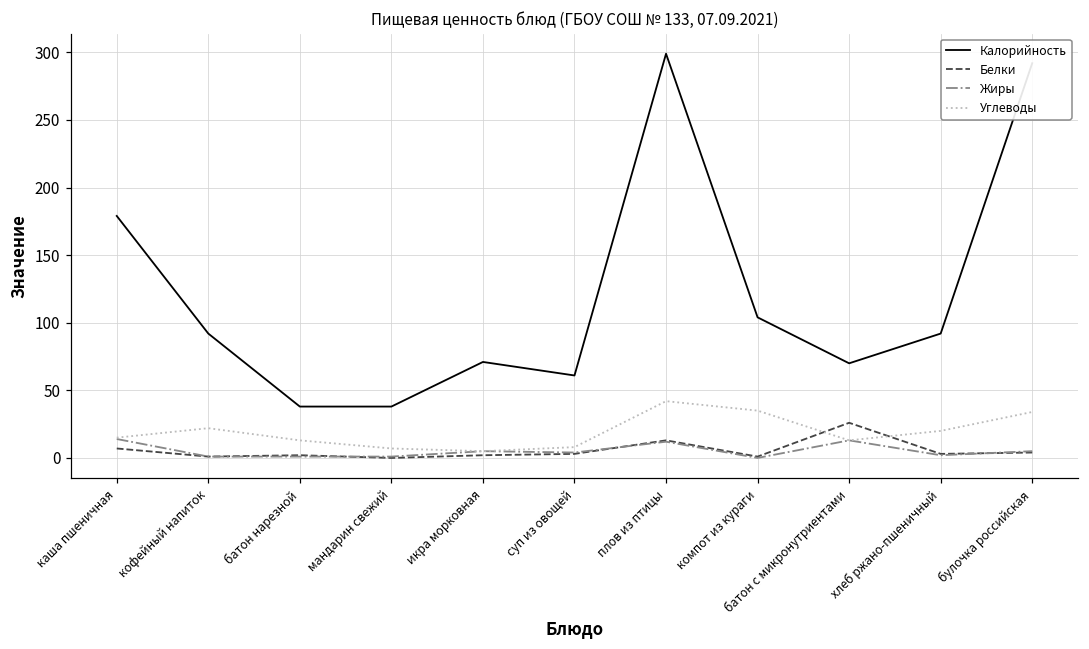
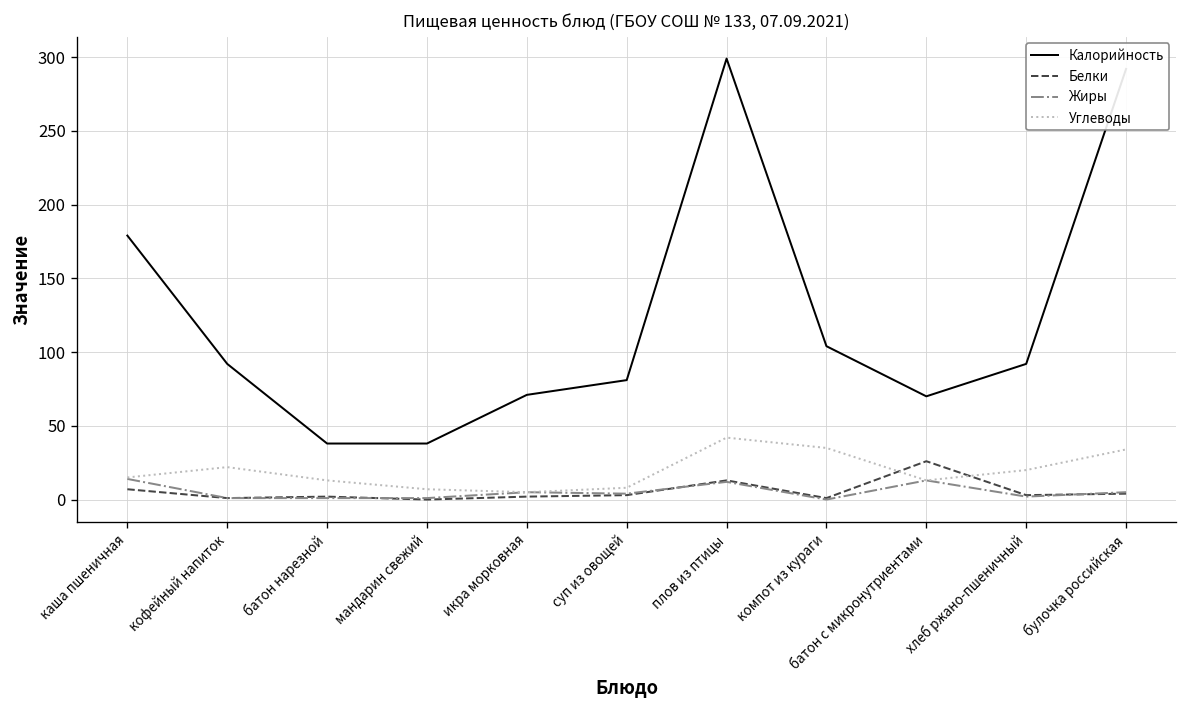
  {
    "Калорийность": {
      "каша пшеничная": 179,
      "кофейный напиток": 92,
      "батон нарезной": 38,
      "мандарин свежий": 38,
      "икра морковная": 71,
-     "суп из овощей": 61,
+     "суп из овощей": 81,
      "плов из птицы": 299,
      "компот из кураги": 104,
      "батон с микронутриентами": 70,
      "хлеб ржано-пшеничный": 92
    },
    "Белки": {
      "каша пшеничная": 7,
      "икра морковная": 2,
      "батон с микронутриентами": 26
    },
    "Углеводы": {
      "кофейный напиток": 22,
      "батон нарезной": 13,
      "мандарин свежий": 7,
      "суп из овощей": 8,
      "плов из птицы": 42,
      "компот из кураги": 35,
      "хлеб ржано-пшеничный": 20,
      "булочка российская": 34
    }
  }
